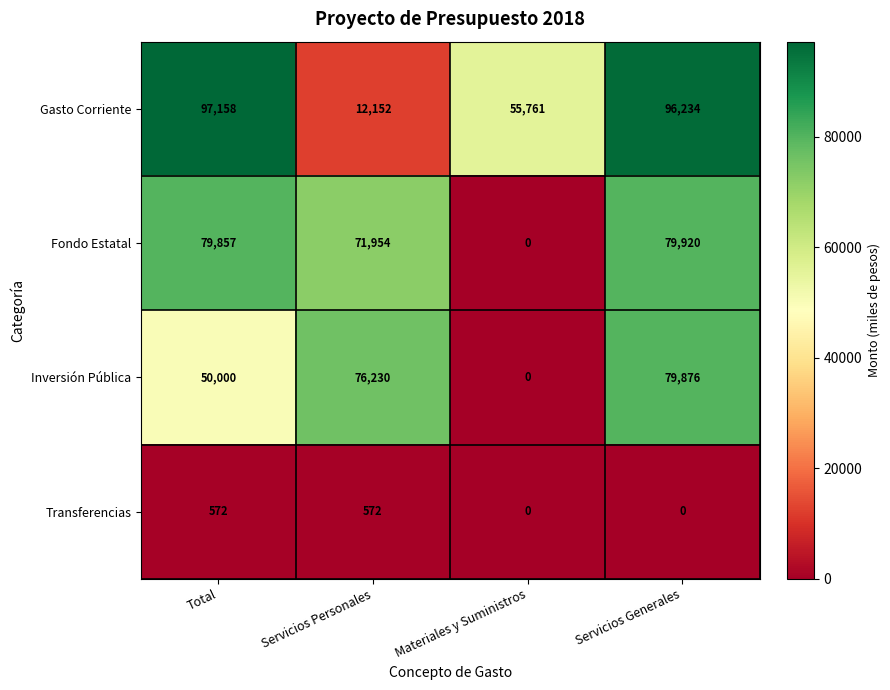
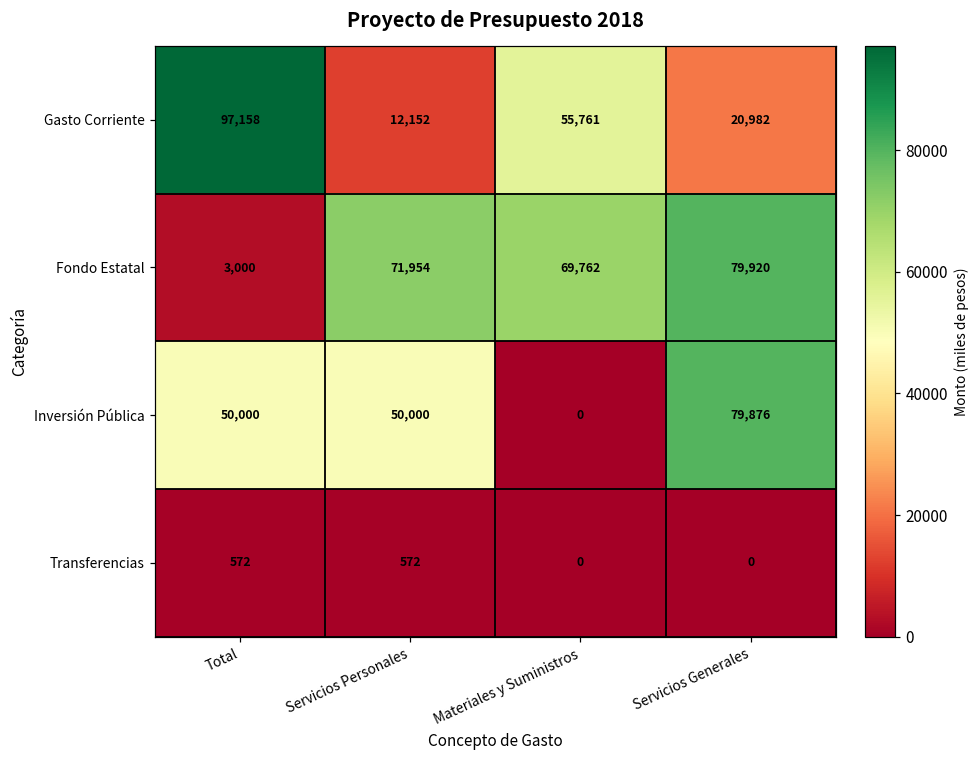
  {
    "Gasto Corriente": {
      "Total": "97,158",
      "Servicios Personales": "12,152",
      "Materiales y Suministros": "55,761",
-     "Servicios Generales": "96,234"
+     "Servicios Generales": "20,982"
    },
    "Fondo Estatal": {
-     "Total": "79,857",
+     "Total": "3,000",
      "Servicios Personales": "71,954",
-     "Materiales y Suministros": "0",
+     "Materiales y Suministros": "69,762",
      "Servicios Generales": "79,920"
    },
    "Inversión Pública": {
      "Total": "50,000",
-     "Servicios Personales": "76,230",
+     "Servicios Personales": "50,000",
      "Materiales y Suministros": "0",
      "Servicios Generales": "79,876"
    },
    "Transferencias": {
      "Total": "572",
      "Servicios Personales": "572",
      "Materiales y Suministros": "0",
      "Servicios Generales": "0"
    }
  }
